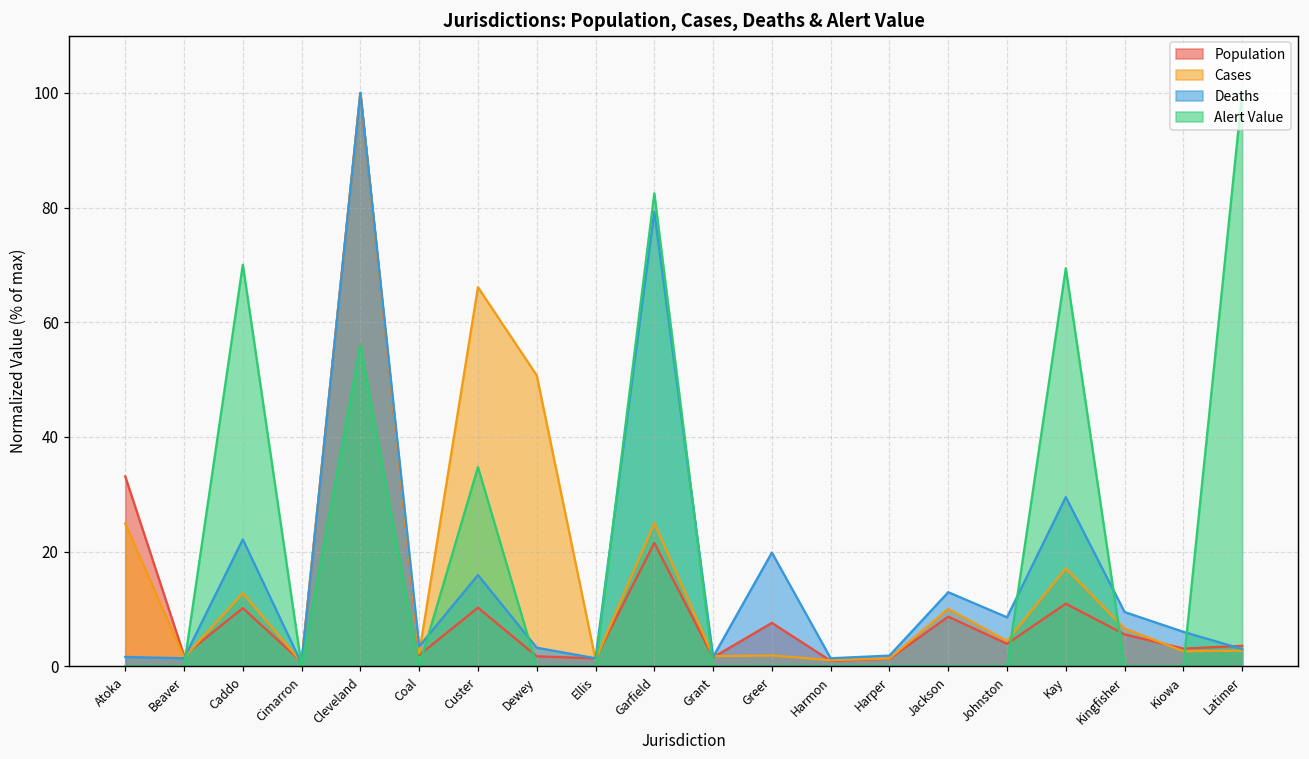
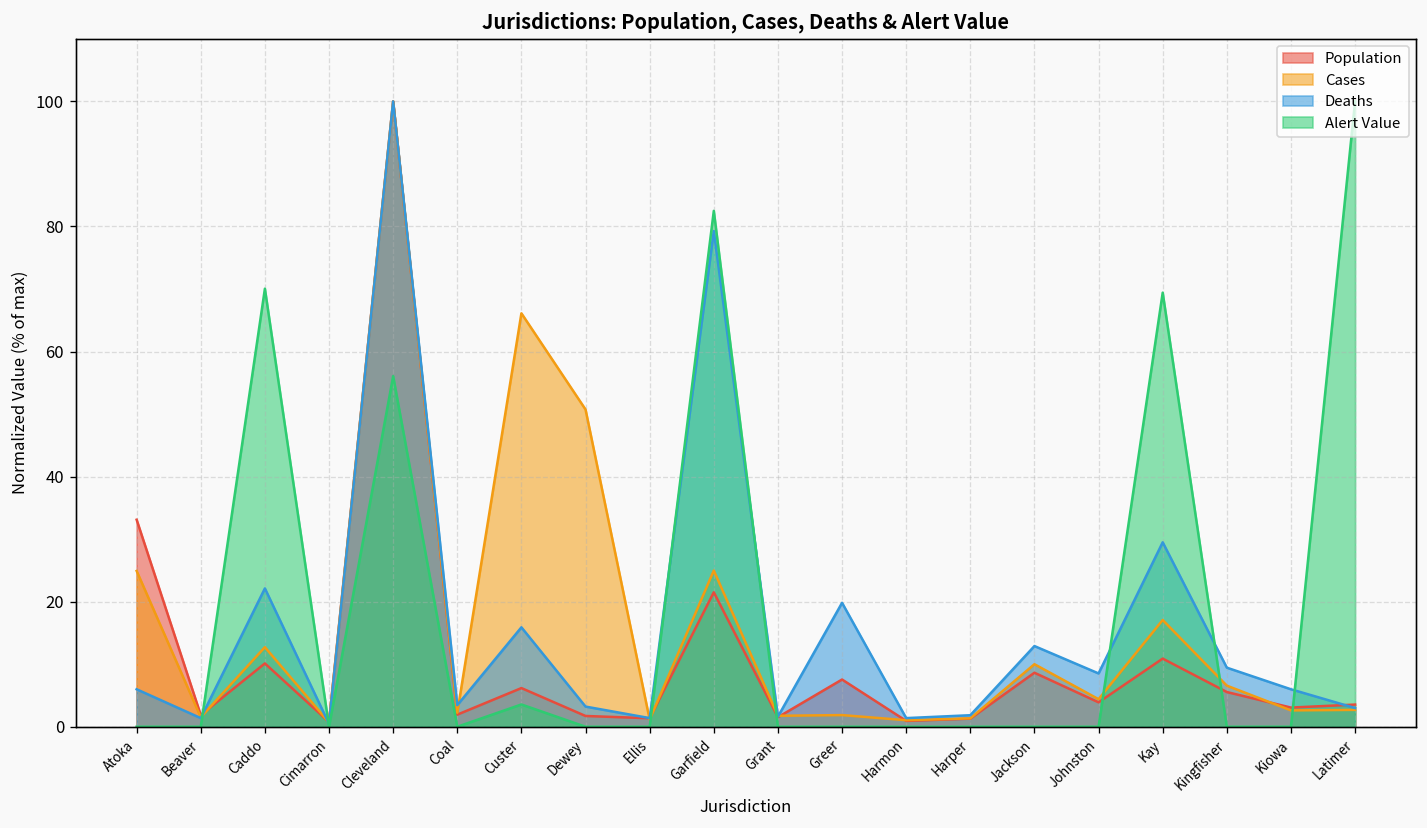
  {
    "Population": {
      "Atoka": 33,
      "Caddo": 10,
-     "Custer": 10,
+     "Custer": 6,
      "Dewey": 2,
      "Garfield": 21,
      "Greer": 8,
      "Jackson": 9,
      "Johnston": 4,
      "Kay": 11,
      "Kingfisher": 6,
      "Latimer": 4
    },
    "Cases": {
      "Atoka": 25,
      "Caddo": 13,
      "Custer": 66,
      "Dewey": 51,
      "Garfield": 25,
      "Greer": 2,
      "Jackson": 10,
      "Johnston": 4,
      "Kay": 17,
      "Kingfisher": 7
    },
    "Deaths": {
-     "Atoka": 2,
+     "Atoka": 6,
      "Caddo": 22,
      "Coal": 3,
      "Custer": 16,
      "Dewey": 3,
      "Garfield": 79,
      "Greer": 20,
      "Harper": 2,
      "Jackson": 13,
      "Johnston": 9,
      "Kay": 29,
      "Kingfisher": 9,
      "Kiowa": 6
    },
    "Alert Value": {
      "Atoka": 0,
      "Beaver": 0,
      "Caddo": 70,
      "Cleveland": 56,
      "Coal": 0,
-     "Custer": 35,
+     "Custer": 4,
      "Dewey": 0,
      "Ellis": 0,
      "Garfield": 82,
      "Grant": 0,
      "Greer": 0,
      "Harmon": 0,
      "Harper": 0,
      "Jackson": 0,
      "Johnston": 0,
      "Kay": 69,
      "Kingfisher": 0,
      "Kiowa": 0
    }
  }
